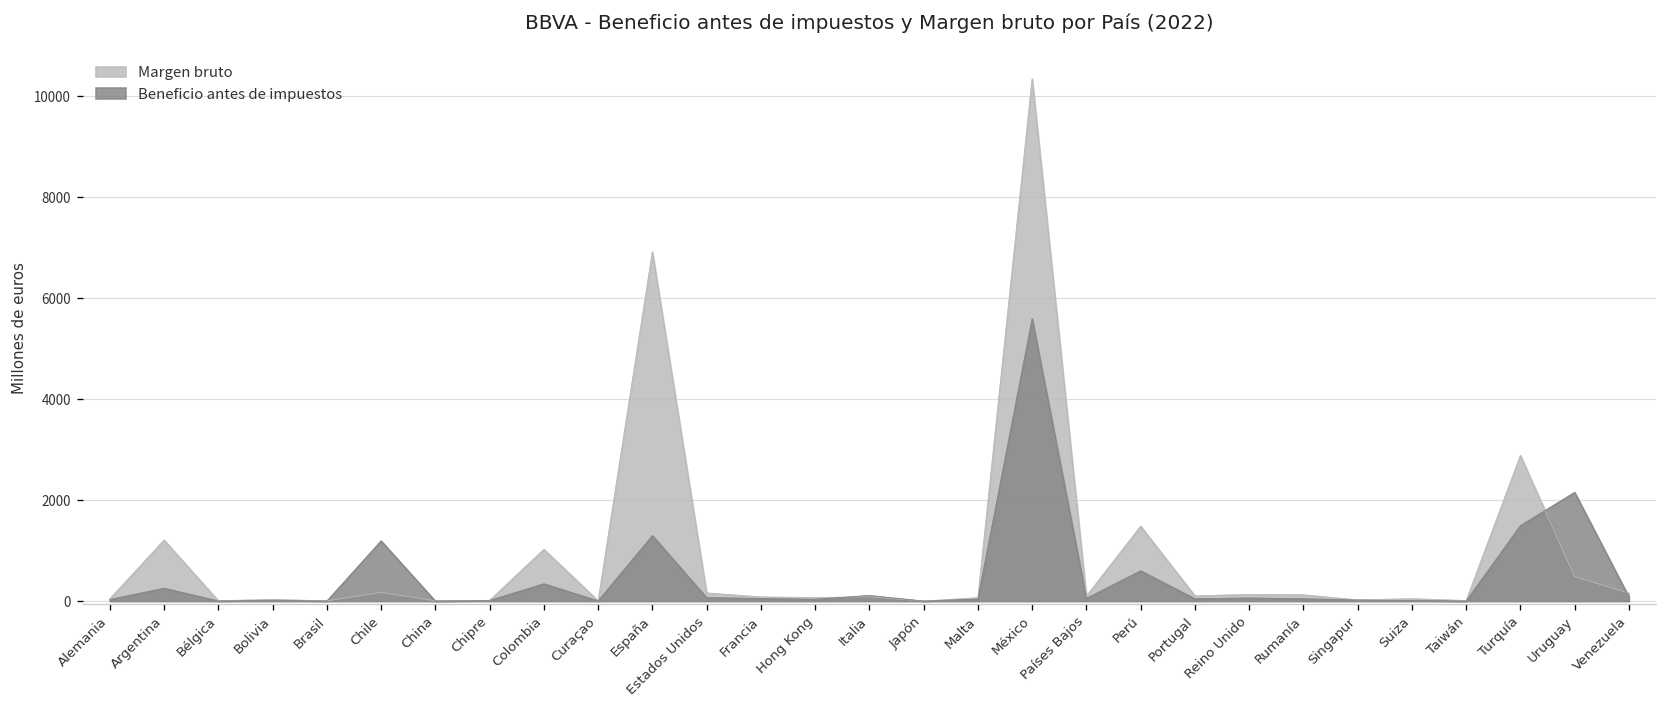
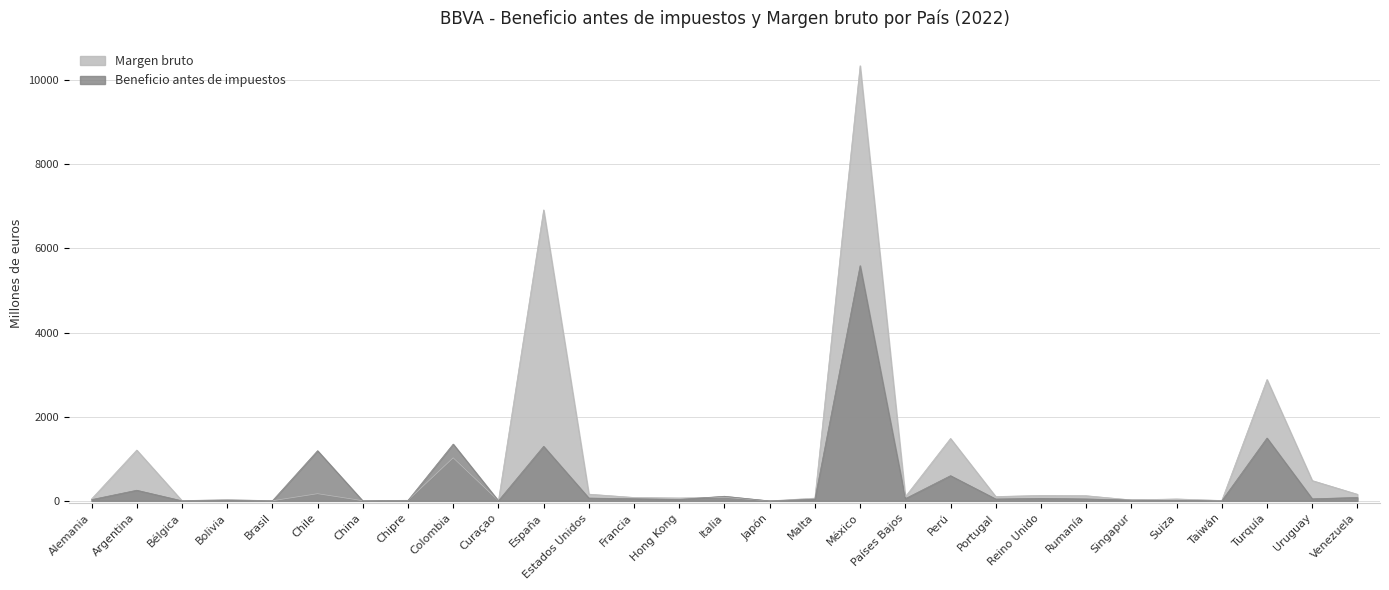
  {
    "Margen bruto": {
      "Argentina": 1200,
      "Chile": 200,
      "Colombia": 1000,
      "España": 6900,
      "Estados Unidos": 200,
      "México": 10300,
      "Perú": 1500,
      "Reino Unido": 100,
      "Rumanía": 100,
      "Turquía": 2900,
      "Uruguay": 500,
      "Venezuela": 200
    },
    "Beneficio antes de impuestos": {
      "Argentina": 300,
      "Chile": 1200,
-     "Colombia": 300,
+     "Colombia": 1400,
      "España": 1300,
      "Estados Unidos": 100,
      "México": 5600,
      "Perú": 600,
      "Reino Unido": 100,
      "Rumanía": 0,
      "Turquía": 1500,
-     "Uruguay": 2200,
+     "Uruguay": 0,
      "Venezuela": 100
    }
  }
